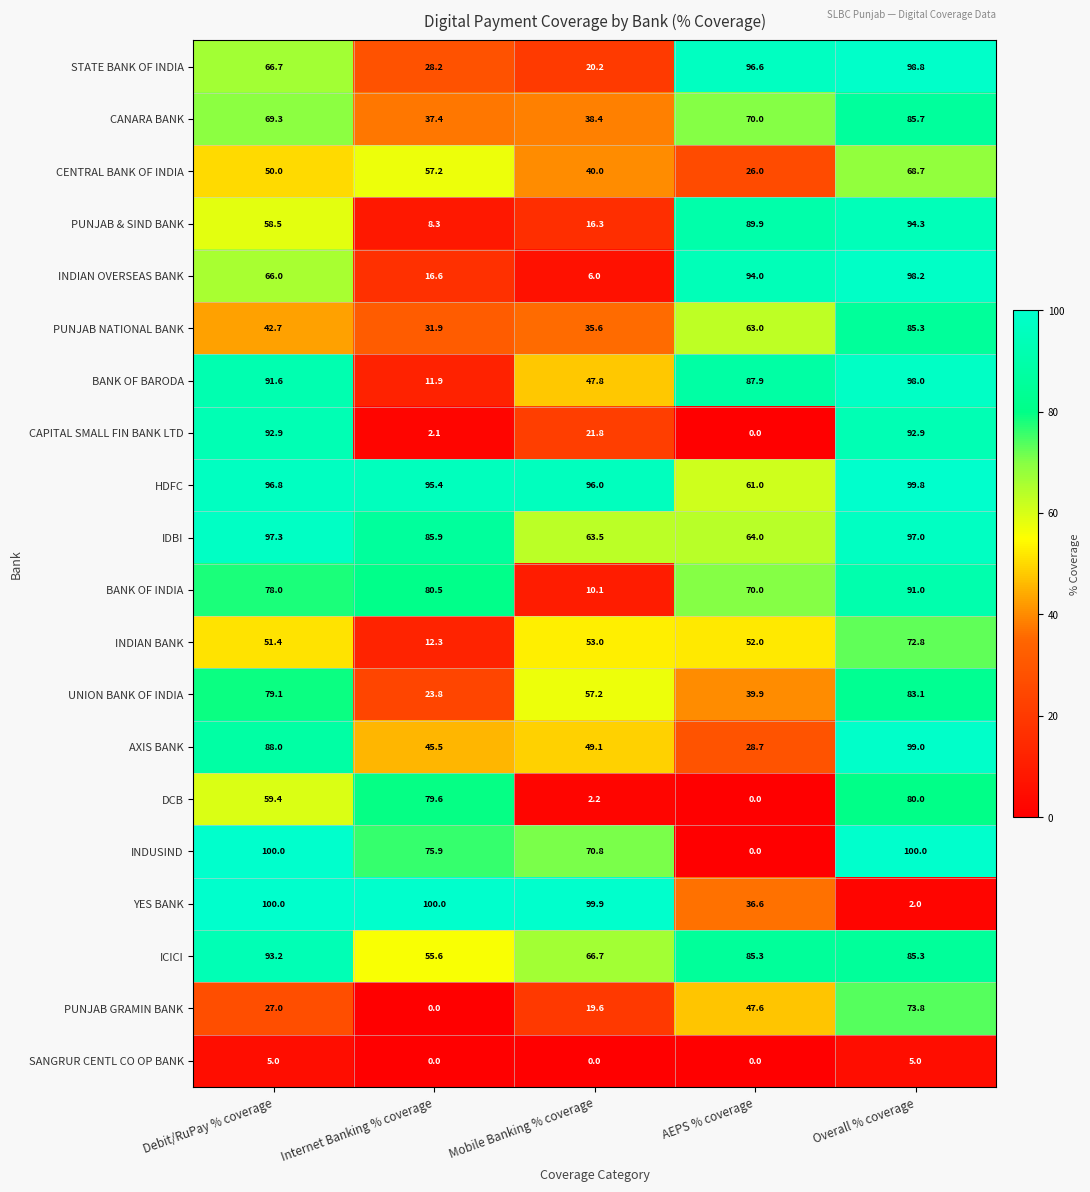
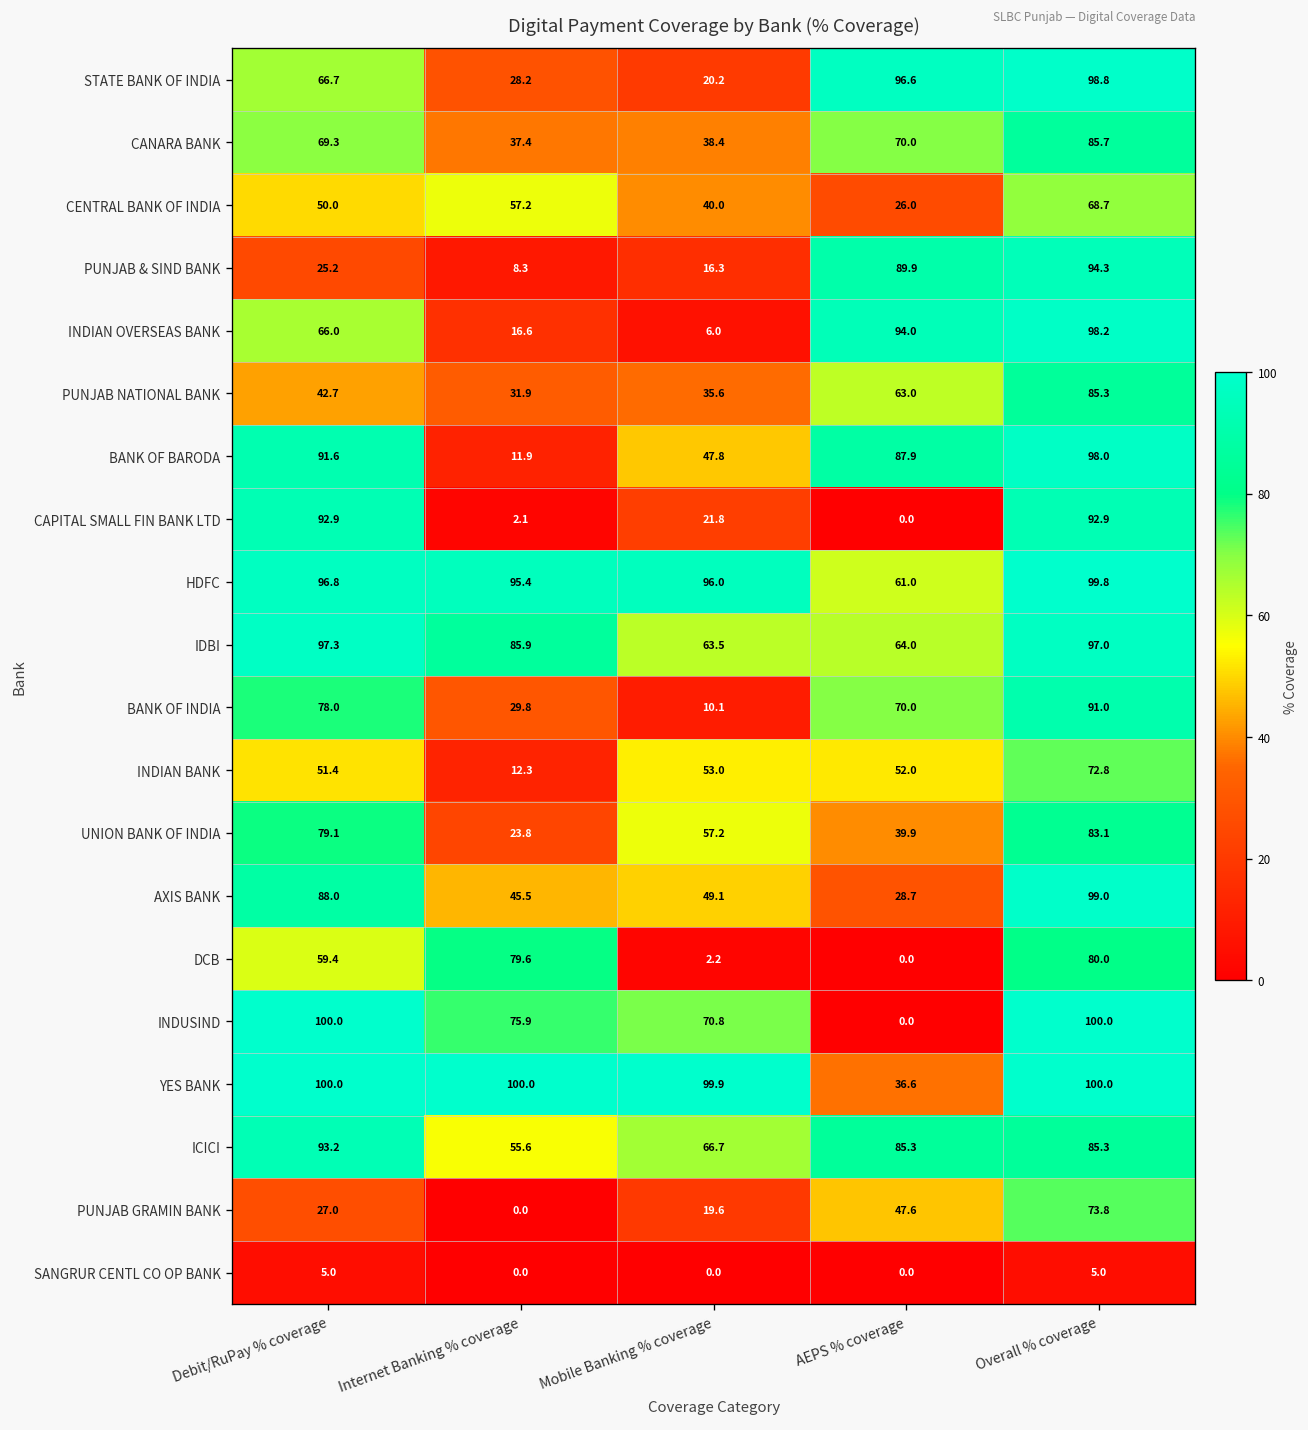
  {
    "STATE BANK OF INDIA": {
      "Debit/RuPay % coverage": 66.7,
      "Internet Banking % coverage": 28.2,
      "Mobile Banking % coverage": 20.2,
      "AEPS % coverage": 96.6,
      "Overall % coverage": 98.8
    },
    "CANARA BANK": {
      "Debit/RuPay % coverage": 69.3,
      "Internet Banking % coverage": 37.4,
      "Mobile Banking % coverage": 38.4,
      "AEPS % coverage": 70.0,
      "Overall % coverage": 85.7
    },
    "CENTRAL BANK OF INDIA": {
      "Debit/RuPay % coverage": 50.0,
      "Internet Banking % coverage": 57.2,
      "Mobile Banking % coverage": 40.0,
      "AEPS % coverage": 26.0,
      "Overall % coverage": 68.7
    },
    "PUNJAB & SIND BANK": {
-     "Debit/RuPay % coverage": 58.5,
+     "Debit/RuPay % coverage": 25.2,
      "Internet Banking % coverage": 8.3,
      "Mobile Banking % coverage": 16.3,
      "AEPS % coverage": 89.9,
      "Overall % coverage": 94.3
    },
    "INDIAN OVERSEAS BANK": {
      "Debit/RuPay % coverage": 66.0,
      "Internet Banking % coverage": 16.6,
      "Mobile Banking % coverage": 6.0,
      "AEPS % coverage": 94.0,
      "Overall % coverage": 98.2
    },
    "PUNJAB NATIONAL BANK": {
      "Debit/RuPay % coverage": 42.7,
      "Internet Banking % coverage": 31.9,
      "Mobile Banking % coverage": 35.6,
      "AEPS % coverage": 63.0,
      "Overall % coverage": 85.3
    },
    "BANK OF BARODA": {
      "Debit/RuPay % coverage": 91.6,
      "Internet Banking % coverage": 11.9,
      "Mobile Banking % coverage": 47.8,
      "AEPS % coverage": 87.9,
      "Overall % coverage": 98.0
    },
    "CAPITAL SMALL FIN BANK LTD": {
      "Debit/RuPay % coverage": 92.9,
      "Internet Banking % coverage": 2.1,
      "Mobile Banking % coverage": 21.8,
      "AEPS % coverage": 0.0,
      "Overall % coverage": 92.9
    },
    "HDFC": {
      "Debit/RuPay % coverage": 96.8,
      "Internet Banking % coverage": 95.4,
      "Mobile Banking % coverage": 96.0,
      "AEPS % coverage": 61.0,
      "Overall % coverage": 99.8
    },
    "IDBI": {
      "Debit/RuPay % coverage": 97.3,
      "Internet Banking % coverage": 85.9,
      "Mobile Banking % coverage": 63.5,
      "AEPS % coverage": 64.0,
      "Overall % coverage": 97.0
    },
    "BANK OF INDIA": {
      "Debit/RuPay % coverage": 78.0,
-     "Internet Banking % coverage": 80.5,
+     "Internet Banking % coverage": 29.8,
      "Mobile Banking % coverage": 10.1,
      "AEPS % coverage": 70.0,
      "Overall % coverage": 91.0
    },
    "INDIAN BANK": {
      "Debit/RuPay % coverage": 51.4,
      "Internet Banking % coverage": 12.3,
      "Mobile Banking % coverage": 53.0,
      "AEPS % coverage": 52.0,
      "Overall % coverage": 72.8
    },
    "UNION BANK OF INDIA": {
      "Debit/RuPay % coverage": 79.1,
      "Internet Banking % coverage": 23.8,
      "Mobile Banking % coverage": 57.2,
      "AEPS % coverage": 39.9,
      "Overall % coverage": 83.1
    },
    "AXIS BANK": {
      "Debit/RuPay % coverage": 88.0,
      "Internet Banking % coverage": 45.5,
      "Mobile Banking % coverage": 49.1,
      "AEPS % coverage": 28.7,
      "Overall % coverage": 99.0
    },
    "DCB": {
      "Debit/RuPay % coverage": 59.4,
      "Internet Banking % coverage": 79.6,
      "Mobile Banking % coverage": 2.2,
      "AEPS % coverage": 0.0,
      "Overall % coverage": 80.0
    },
    "INDUSIND": {
      "Debit/RuPay % coverage": 100.0,
      "Internet Banking % coverage": 75.9,
      "Mobile Banking % coverage": 70.8,
      "AEPS % coverage": 0.0,
      "Overall % coverage": 100.0
    },
    "YES BANK": {
      "Debit/RuPay % coverage": 100.0,
      "Internet Banking % coverage": 100.0,
      "Mobile Banking % coverage": 99.9,
      "AEPS % coverage": 36.6,
-     "Overall % coverage": 2.0
+     "Overall % coverage": 100.0
    },
    "ICICI": {
      "Debit/RuPay % coverage": 93.2,
      "Internet Banking % coverage": 55.6,
      "Mobile Banking % coverage": 66.7,
      "AEPS % coverage": 85.3,
      "Overall % coverage": 85.3
    },
    "PUNJAB GRAMIN BANK": {
      "Debit/RuPay % coverage": 27.0,
      "Internet Banking % coverage": 0.0,
      "Mobile Banking % coverage": 19.6,
      "AEPS % coverage": 47.6,
      "Overall % coverage": 73.8
    },
    "SANGRUR CENTL CO OP BANK": {
      "Debit/RuPay % coverage": 5.0,
      "Internet Banking % coverage": 0.0,
      "Mobile Banking % coverage": 0.0,
      "AEPS % coverage": 0.0,
      "Overall % coverage": 5.0
    }
  }
